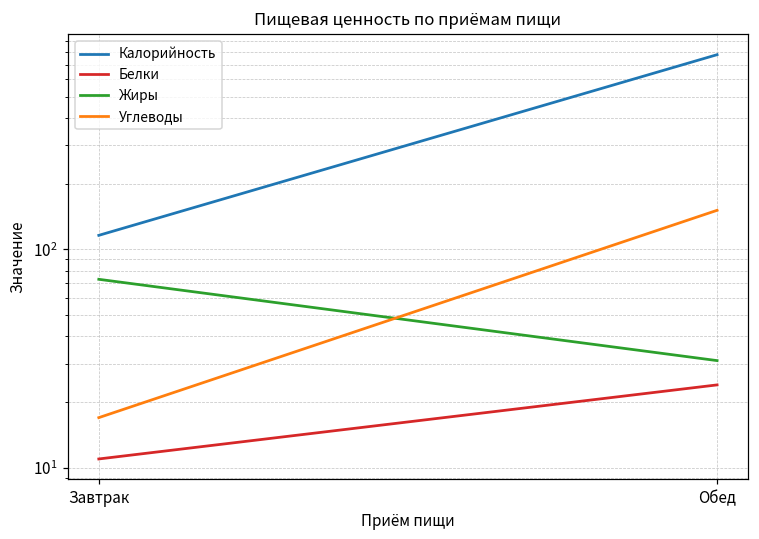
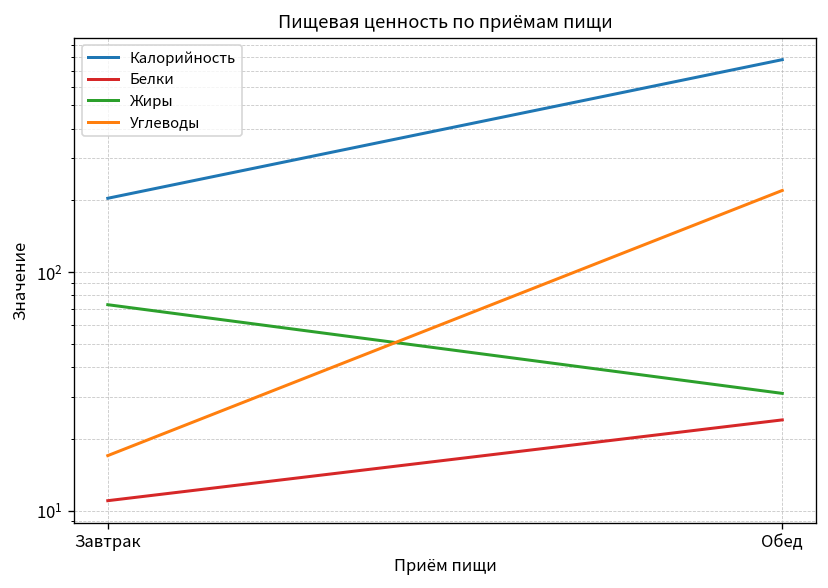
  {
    "Калорийность": {
-     "Завтрак": 120,
+     "Завтрак": 200,
      "Обед": 780
    },
    "Белки": {
      "Завтрак": 11,
      "Обед": 24
    },
    "Жиры": {
      "Завтрак": 73,
      "Обед": 31
    },
    "Углеводы": {
      "Завтрак": 17,
-     "Обед": 150
+     "Обед": 220
    }
  }
